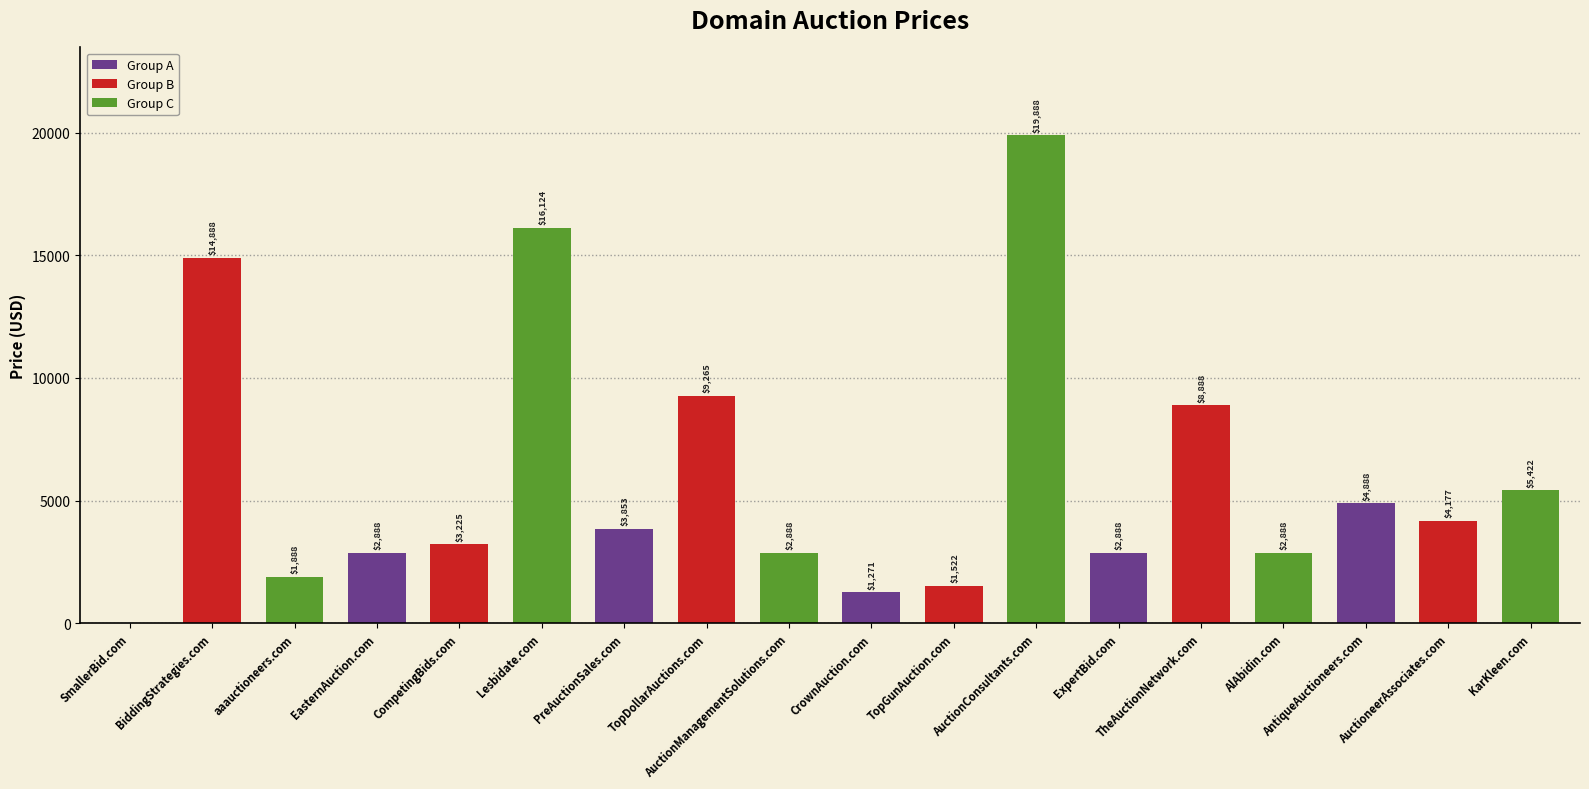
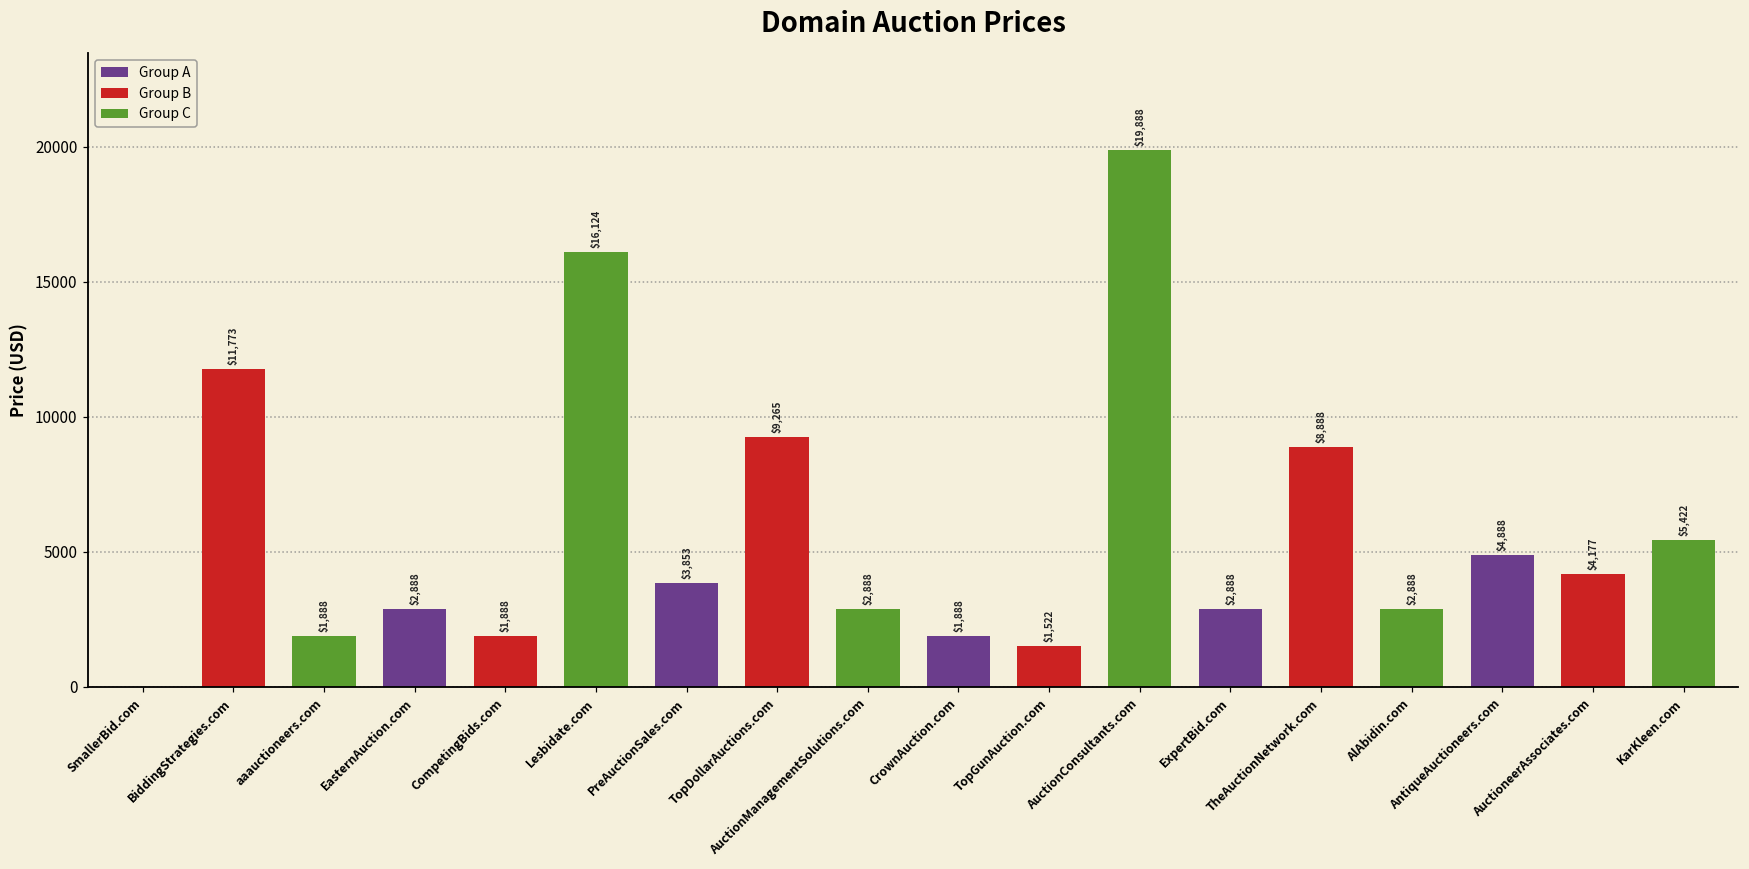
  {
-   "BiddingStrategies.com": "$14,888",
+   "BiddingStrategies.com": "$11,773",
    "aaauctioneers.com": "$1,888",
    "EasternAuction.com": "$2,888",
-   "CompetingBids.com": "$3,225",
+   "CompetingBids.com": "$1,888",
    "Lesbidate.com": "$16,124",
    "PreAuctionSales.com": "$3,853",
    "TopDollarAuctions.com": "$9,265",
    "AuctionManagementSolutions.com": "$2,888",
-   "CrownAuction.com": "$1,271",
+   "CrownAuction.com": "$1,888",
    "TopGunAuction.com": "$1,522",
    "AuctionConsultants.com": "$19,888",
    "ExpertBid.com": "$2,888",
    "TheAuctionNetwork.com": "$8,888",
    "AlAbidin.com": "$2,888",
    "AntiqueAuctioneers.com": "$4,888",
    "AuctioneerAssociates.com": "$4,177",
    "KarKleen.com": "$5,422"
  }
